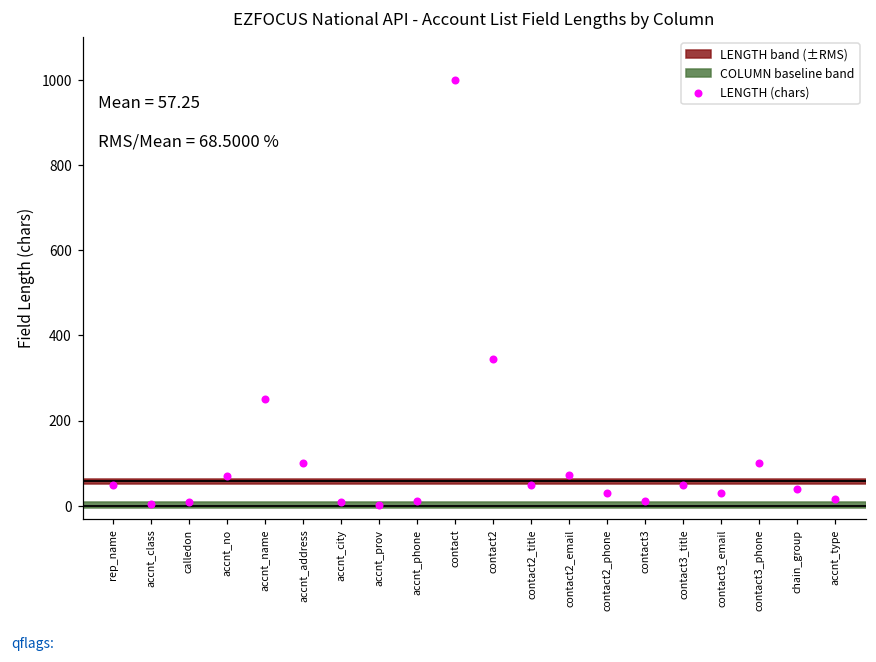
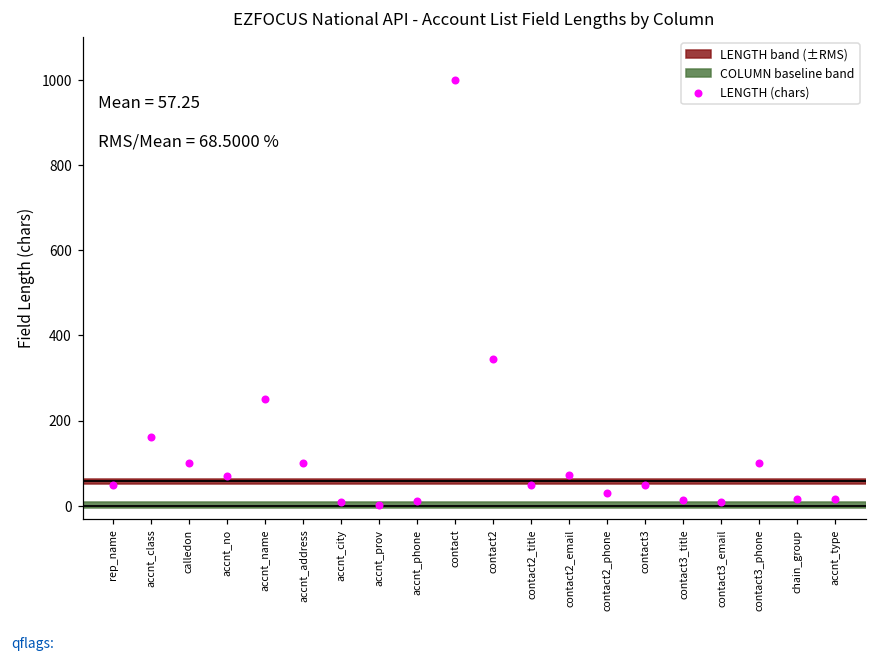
  {
-   "accnt_class": 10,
-   "calledon": 10,
-   "contact3": 10,
-   "contact3_title": 50,
-   "contact3_email": 30,
-   "chain_group": 40
+   "accnt_class": 160,
+   "calledon": 100,
+   "contact3": 50,
+   "contact3_title": 10,
+   "contact3_email": 10,
+   "chain_group": 20
  }
